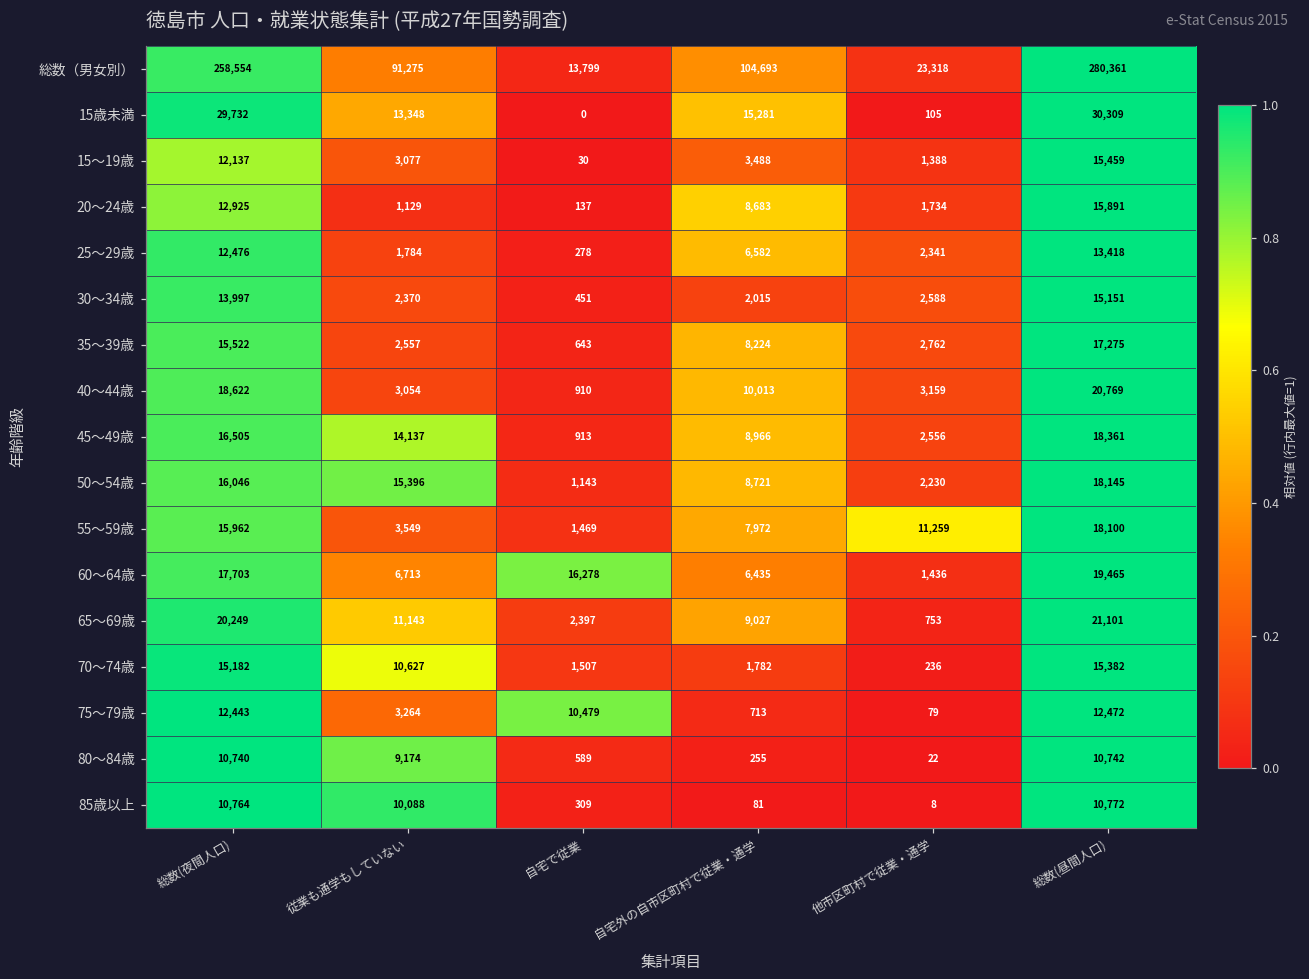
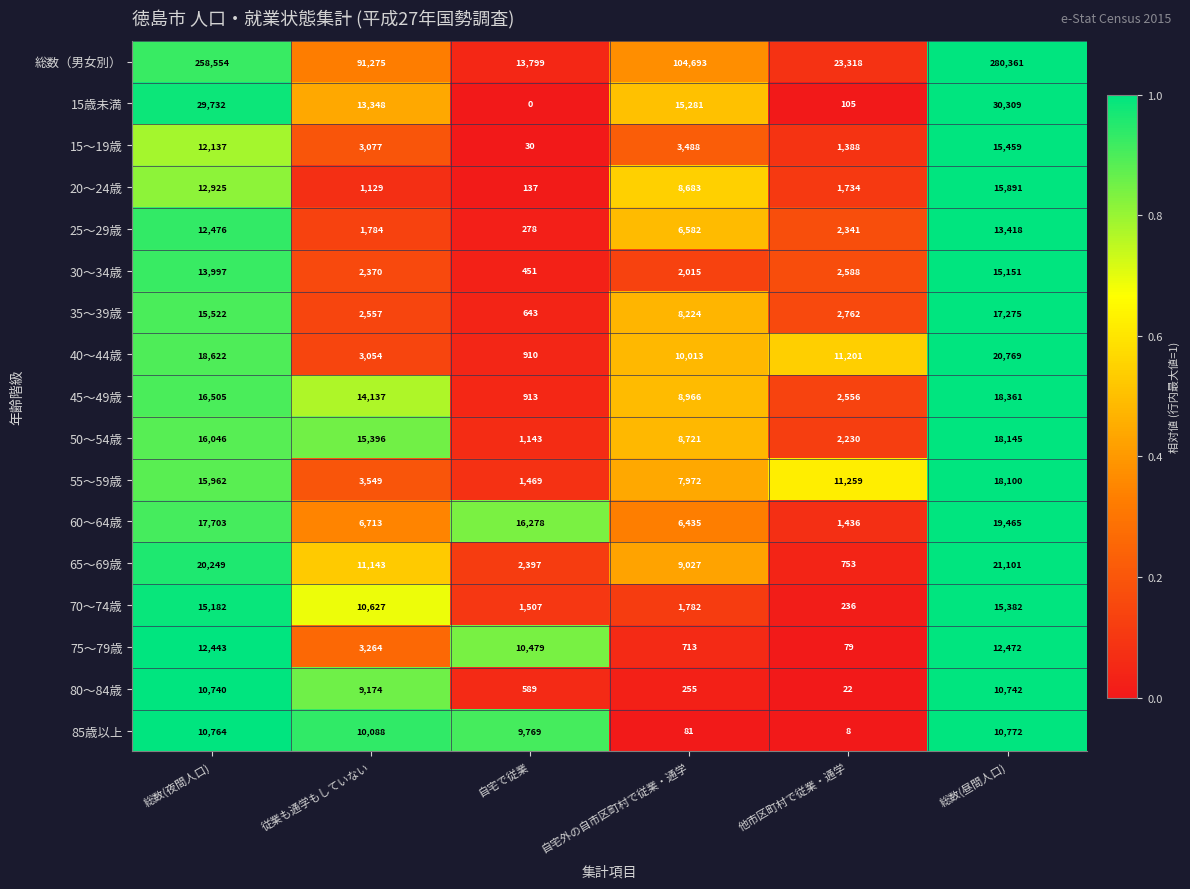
  {
    "総数（男女別）": {
      "総数(夜間人口)": "258,554",
      "従業も通学もしていない": "91,275",
      "自宅で従業": "13,799",
      "自宅外の自市区町村で従業・通学": "104,693",
      "他市区町村で従業・通学": "23,318",
      "総数(昼間人口)": "280,361"
    },
    "15歳未満": {
      "総数(夜間人口)": "29,732",
      "従業も通学もしていない": "13,348",
      "自宅で従業": "0",
      "自宅外の自市区町村で従業・通学": "15,281",
      "他市区町村で従業・通学": "105",
      "総数(昼間人口)": "30,309"
    },
    "15～19歳": {
      "総数(夜間人口)": "12,137",
      "従業も通学もしていない": "3,077",
      "自宅で従業": "30",
      "自宅外の自市区町村で従業・通学": "3,488",
      "他市区町村で従業・通学": "1,388",
      "総数(昼間人口)": "15,459"
    },
    "20～24歳": {
      "総数(夜間人口)": "12,925",
      "従業も通学もしていない": "1,129",
      "自宅で従業": "137",
      "自宅外の自市区町村で従業・通学": "8,683",
      "他市区町村で従業・通学": "1,734",
      "総数(昼間人口)": "15,891"
    },
    "25～29歳": {
      "総数(夜間人口)": "12,476",
      "従業も通学もしていない": "1,784",
      "自宅で従業": "278",
      "自宅外の自市区町村で従業・通学": "6,582",
      "他市区町村で従業・通学": "2,341",
      "総数(昼間人口)": "13,418"
    },
    "30～34歳": {
      "総数(夜間人口)": "13,997",
      "従業も通学もしていない": "2,370",
      "自宅で従業": "451",
      "自宅外の自市区町村で従業・通学": "2,015",
      "他市区町村で従業・通学": "2,588",
      "総数(昼間人口)": "15,151"
    },
    "35～39歳": {
      "総数(夜間人口)": "15,522",
      "従業も通学もしていない": "2,557",
      "自宅で従業": "643",
      "自宅外の自市区町村で従業・通学": "8,224",
      "他市区町村で従業・通学": "2,762",
      "総数(昼間人口)": "17,275"
    },
    "40～44歳": {
      "総数(夜間人口)": "18,622",
      "従業も通学もしていない": "3,054",
      "自宅で従業": "910",
      "自宅外の自市区町村で従業・通学": "10,013",
-     "他市区町村で従業・通学": "3,159",
+     "他市区町村で従業・通学": "11,201",
      "総数(昼間人口)": "20,769"
    },
    "45～49歳": {
      "総数(夜間人口)": "16,505",
      "従業も通学もしていない": "14,137",
      "自宅で従業": "913",
      "自宅外の自市区町村で従業・通学": "8,966",
      "他市区町村で従業・通学": "2,556",
      "総数(昼間人口)": "18,361"
    },
    "50～54歳": {
      "総数(夜間人口)": "16,046",
      "従業も通学もしていない": "15,396",
      "自宅で従業": "1,143",
      "自宅外の自市区町村で従業・通学": "8,721",
      "他市区町村で従業・通学": "2,230",
      "総数(昼間人口)": "18,145"
    },
    "55～59歳": {
      "総数(夜間人口)": "15,962",
      "従業も通学もしていない": "3,549",
      "自宅で従業": "1,469",
      "自宅外の自市区町村で従業・通学": "7,972",
      "他市区町村で従業・通学": "11,259",
      "総数(昼間人口)": "18,100"
    },
    "60～64歳": {
      "総数(夜間人口)": "17,703",
      "従業も通学もしていない": "6,713",
      "自宅で従業": "16,278",
      "自宅外の自市区町村で従業・通学": "6,435",
      "他市区町村で従業・通学": "1,436",
      "総数(昼間人口)": "19,465"
    },
    "65～69歳": {
      "総数(夜間人口)": "20,249",
      "従業も通学もしていない": "11,143",
      "自宅で従業": "2,397",
      "自宅外の自市区町村で従業・通学": "9,027",
      "他市区町村で従業・通学": "753",
      "総数(昼間人口)": "21,101"
    },
    "70～74歳": {
      "総数(夜間人口)": "15,182",
      "従業も通学もしていない": "10,627",
      "自宅で従業": "1,507",
      "自宅外の自市区町村で従業・通学": "1,782",
      "他市区町村で従業・通学": "236",
      "総数(昼間人口)": "15,382"
    },
    "75～79歳": {
      "総数(夜間人口)": "12,443",
      "従業も通学もしていない": "3,264",
      "自宅で従業": "10,479",
      "自宅外の自市区町村で従業・通学": "713",
      "他市区町村で従業・通学": "79",
      "総数(昼間人口)": "12,472"
    },
    "80～84歳": {
      "総数(夜間人口)": "10,740",
      "従業も通学もしていない": "9,174",
      "自宅で従業": "589",
      "自宅外の自市区町村で従業・通学": "255",
      "他市区町村で従業・通学": "22",
      "総数(昼間人口)": "10,742"
    },
    "85歳以上": {
      "総数(夜間人口)": "10,764",
      "従業も通学もしていない": "10,088",
-     "自宅で従業": "309",
+     "自宅で従業": "9,769",
      "自宅外の自市区町村で従業・通学": "81",
      "他市区町村で従業・通学": "8",
      "総数(昼間人口)": "10,772"
    }
  }
